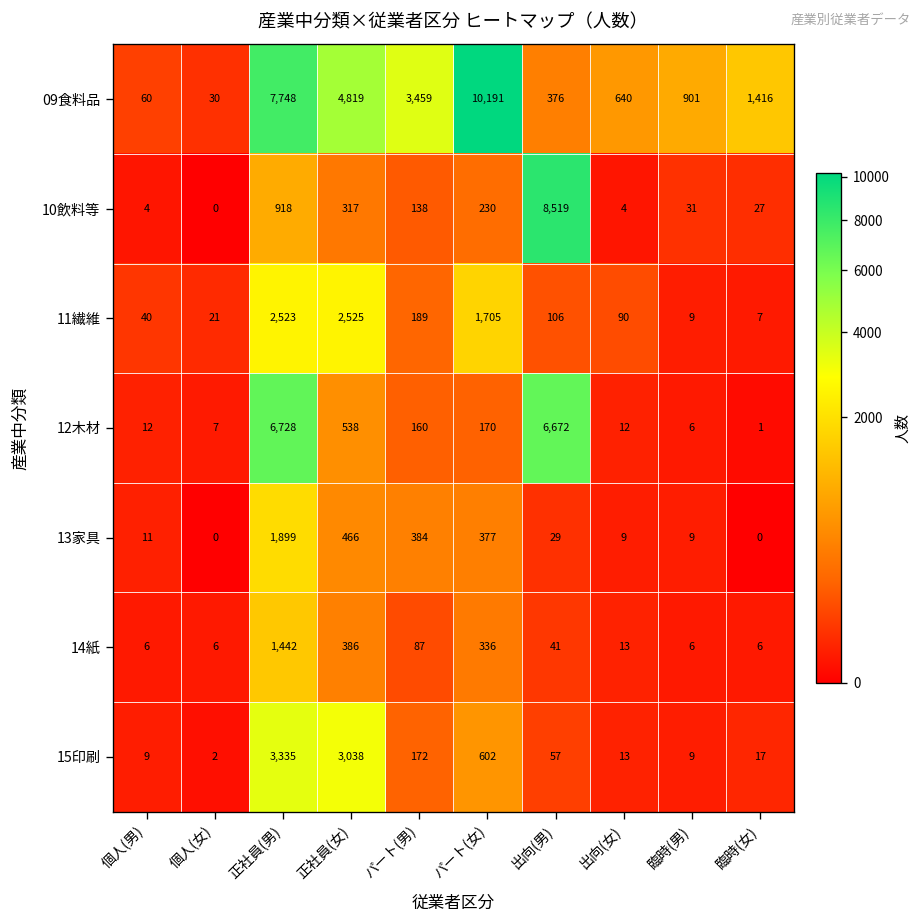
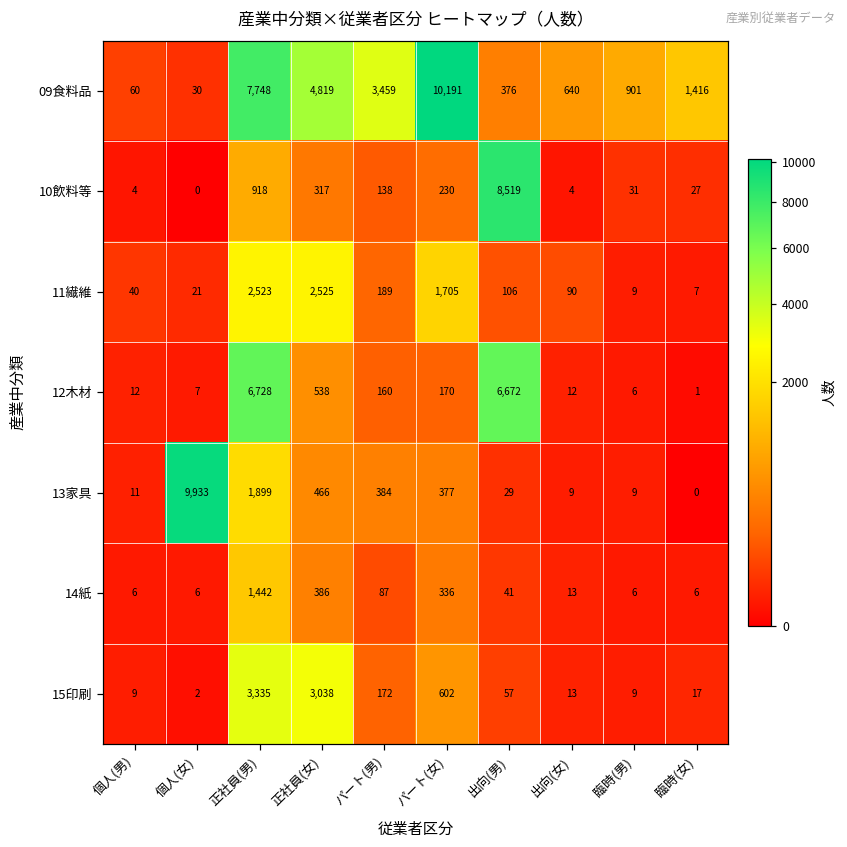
  {
    "09食料品": {
      "個人(男)": "60",
      "個人(女)": "30",
      "正社員(男)": "7,748",
      "正社員(女)": "4,819",
      "パート(男)": "3,459",
      "パート(女)": "10,191",
      "出向(男)": "376",
      "出向(女)": "640",
      "臨時(男)": "901",
      "臨時(女)": "1,416"
    },
    "10飲料等": {
      "個人(男)": "4",
      "個人(女)": "0",
      "正社員(男)": "918",
      "正社員(女)": "317",
      "パート(男)": "138",
      "パート(女)": "230",
      "出向(男)": "8,519",
      "出向(女)": "4",
      "臨時(男)": "31",
      "臨時(女)": "27"
    },
    "11繊維": {
      "個人(男)": "40",
      "個人(女)": "21",
      "正社員(男)": "2,523",
      "正社員(女)": "2,525",
      "パート(男)": "189",
      "パート(女)": "1,705",
      "出向(男)": "106",
      "出向(女)": "90",
      "臨時(男)": "9",
      "臨時(女)": "7"
    },
    "12木材": {
      "個人(男)": "12",
      "個人(女)": "7",
      "正社員(男)": "6,728",
      "正社員(女)": "538",
      "パート(男)": "160",
      "パート(女)": "170",
      "出向(男)": "6,672",
      "出向(女)": "12",
      "臨時(男)": "6",
      "臨時(女)": "1"
    },
    "13家具": {
      "個人(男)": "11",
-     "個人(女)": "0",
+     "個人(女)": "9,933",
      "正社員(男)": "1,899",
      "正社員(女)": "466",
      "パート(男)": "384",
      "パート(女)": "377",
      "出向(男)": "29",
      "出向(女)": "9",
      "臨時(男)": "9",
      "臨時(女)": "0"
    },
    "14紙": {
      "個人(男)": "6",
      "個人(女)": "6",
      "正社員(男)": "1,442",
      "正社員(女)": "386",
      "パート(男)": "87",
      "パート(女)": "336",
      "出向(男)": "41",
      "出向(女)": "13",
      "臨時(男)": "6",
      "臨時(女)": "6"
    },
    "15印刷": {
      "個人(男)": "9",
      "個人(女)": "2",
      "正社員(男)": "3,335",
      "正社員(女)": "3,038",
      "パート(男)": "172",
      "パート(女)": "602",
      "出向(男)": "57",
      "出向(女)": "13",
      "臨時(男)": "9",
      "臨時(女)": "17"
    }
  }
